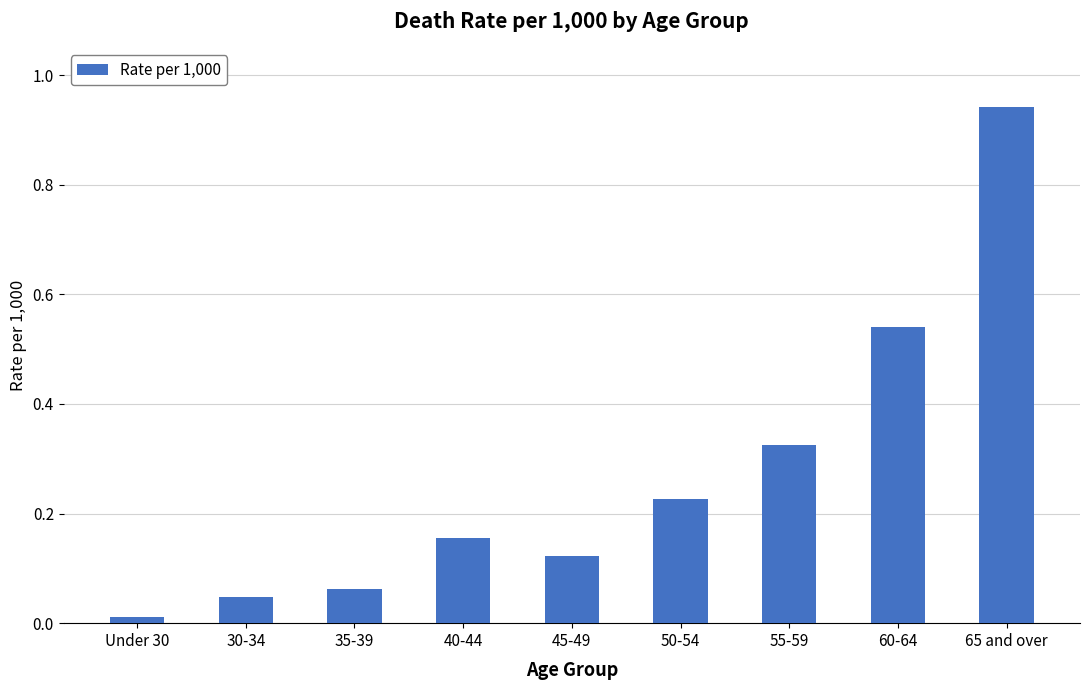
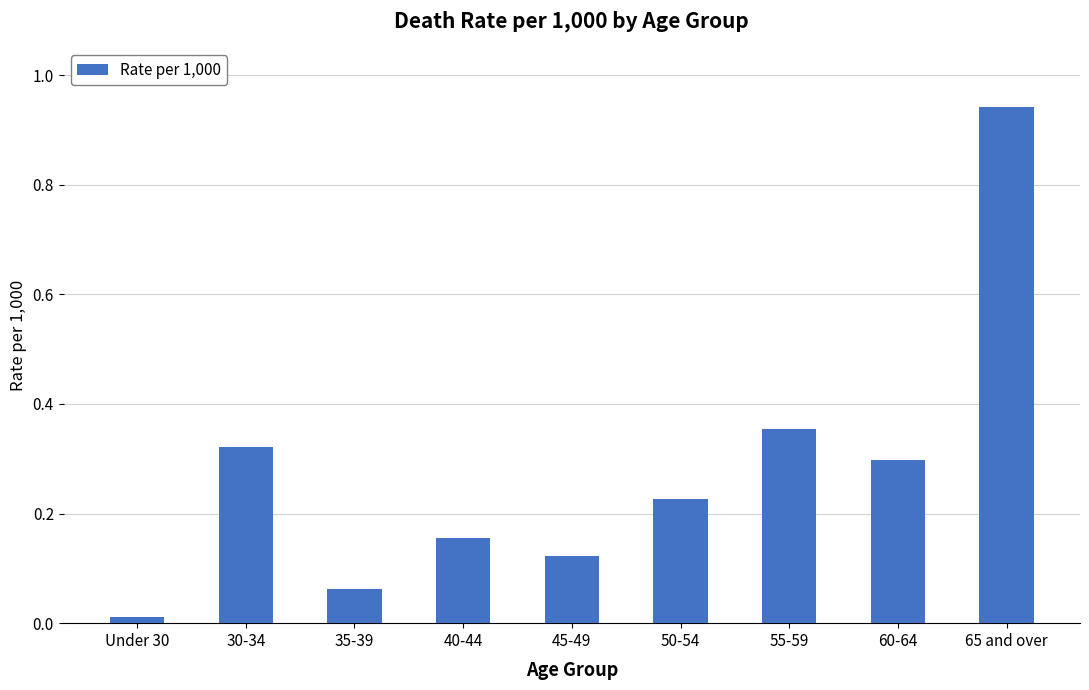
  {
    "Under 30": 0.01,
-   "30-34": 0.05,
+   "30-34": 0.32,
    "35-39": 0.06,
    "40-44": 0.16,
    "45-49": 0.12,
    "50-54": 0.23,
-   "55-59": 0.33,
-   "60-64": 0.54,
+   "55-59": 0.35,
+   "60-64": 0.30,
    "65 and over": 0.94
  }
